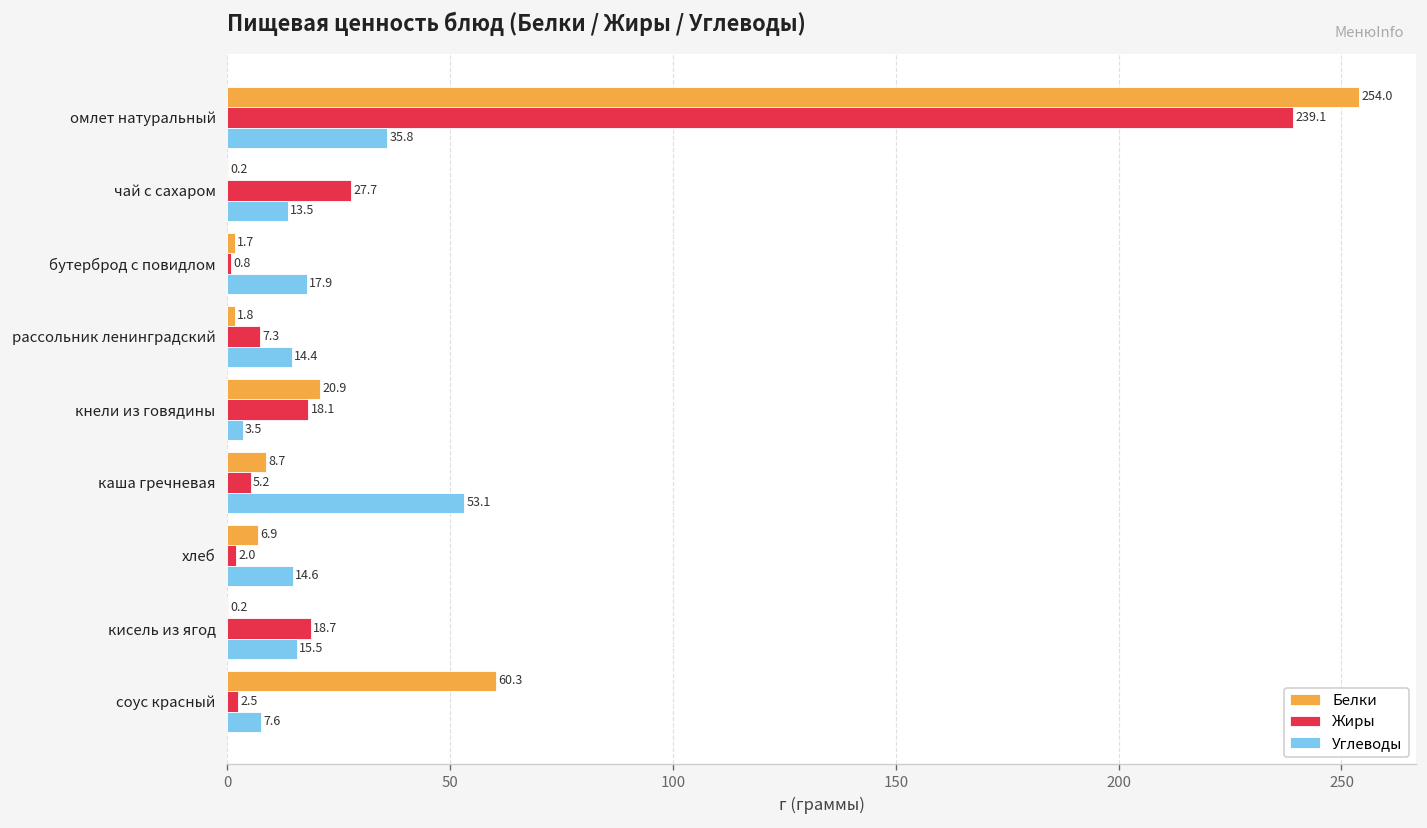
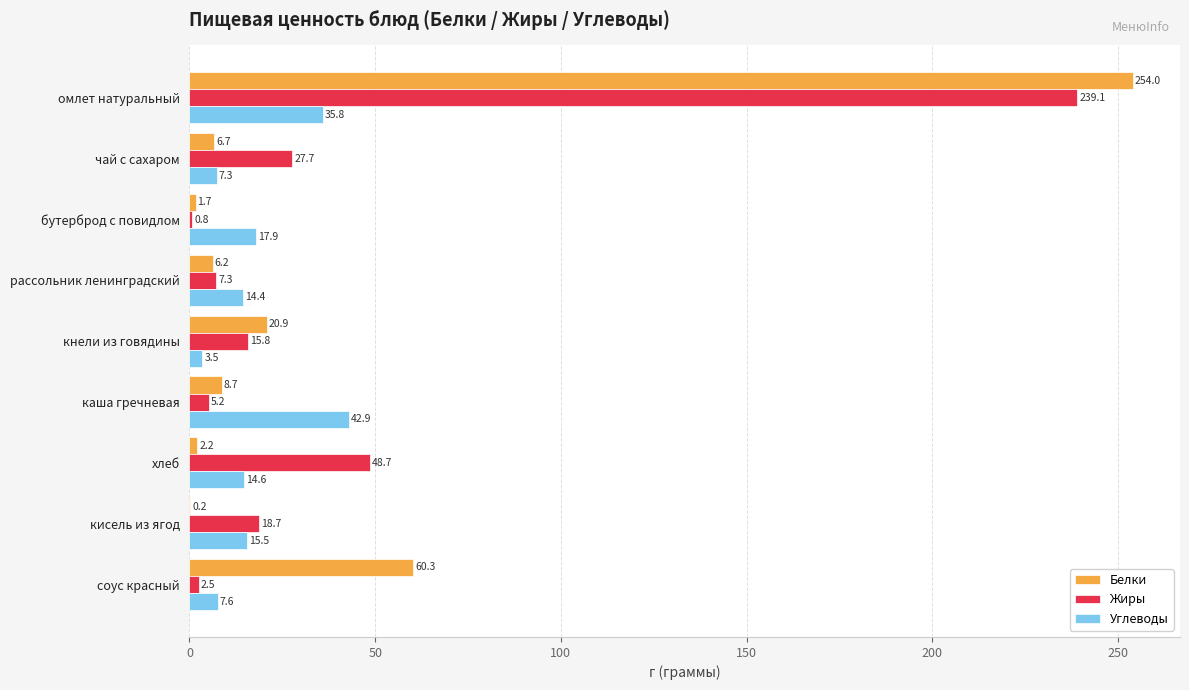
  {
    "Белки": {
      "омлет натуральный": 254.0,
-     "чай с сахаром": 0.2,
+     "чай с сахаром": 6.7,
      "бутерброд с повидлом": 1.7,
-     "рассольник ленинградский": 1.8,
+     "рассольник ленинградский": 6.2,
      "кнели из говядины": 20.9,
      "каша гречневая": 8.7,
-     "хлеб": 6.9,
+     "хлеб": 2.2,
      "кисель из ягод": 0.2,
      "соус красный": 60.3
    },
    "Жиры": {
      "омлет натуральный": 239.1,
      "чай с сахаром": 27.7,
      "бутерброд с повидлом": 0.8,
      "рассольник ленинградский": 7.3,
-     "кнели из говядины": 18.1,
+     "кнели из говядины": 15.8,
      "каша гречневая": 5.2,
-     "хлеб": 2.0,
+     "хлеб": 48.7,
      "кисель из ягод": 18.7,
      "соус красный": 2.5
    },
    "Углеводы": {
      "омлет натуральный": 35.8,
-     "чай с сахаром": 13.5,
+     "чай с сахаром": 7.3,
      "бутерброд с повидлом": 17.9,
      "рассольник ленинградский": 14.4,
      "кнели из говядины": 3.5,
-     "каша гречневая": 53.1,
+     "каша гречневая": 42.9,
      "хлеб": 14.6,
      "кисель из ягод": 15.5,
      "соус красный": 7.6
    }
  }
